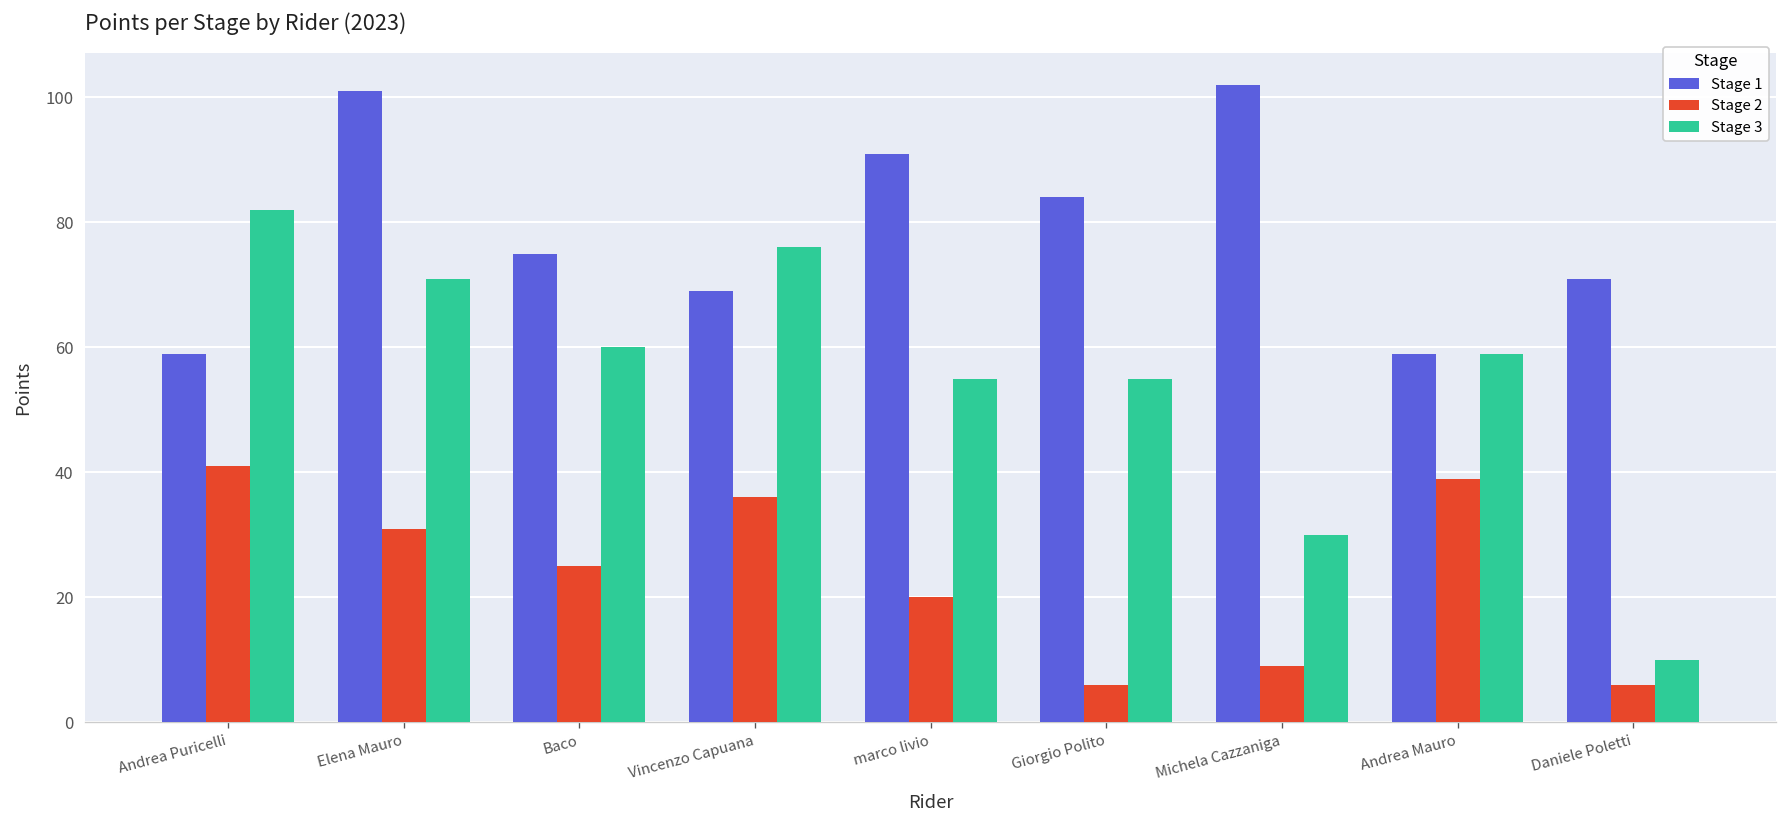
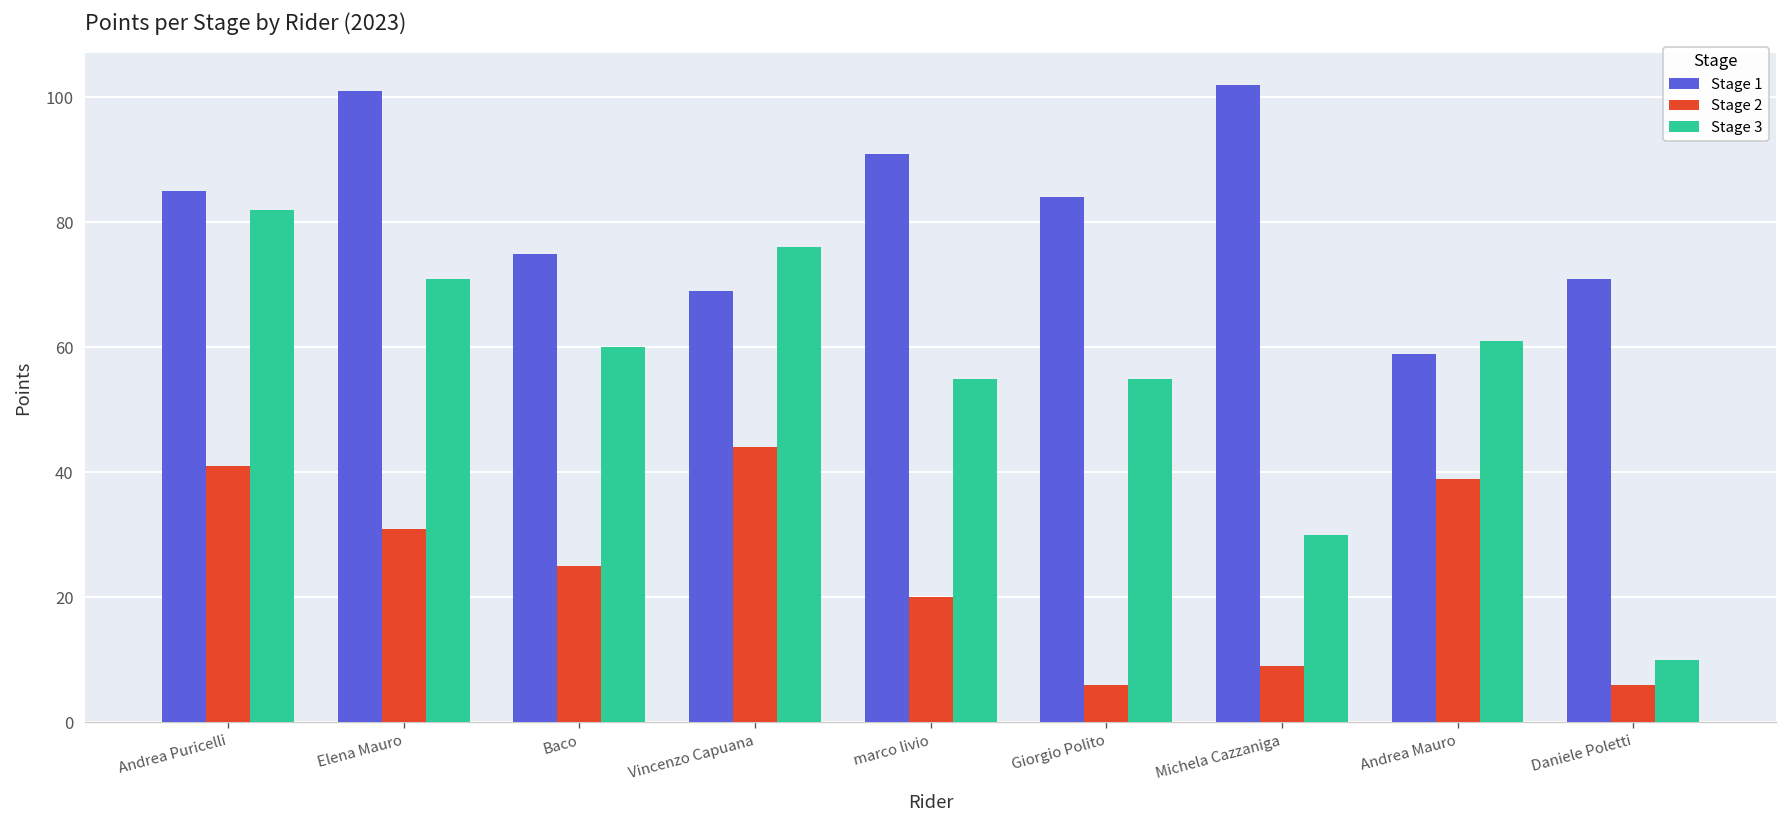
  {
    "Stage 1": {
-     "Andrea Puricelli": 59,
+     "Andrea Puricelli": 85,
      "Elena Mauro": 101,
      "Baco": 75,
      "Vincenzo Capuana": 69,
      "marco livio": 91,
      "Giorgio Polito": 84,
      "Michela Cazzaniga": 102,
      "Andrea Mauro": 59,
      "Daniele Poletti": 71
    },
    "Stage 2": {
      "Andrea Puricelli": 41,
      "Elena Mauro": 31,
      "Baco": 25,
-     "Vincenzo Capuana": 36,
+     "Vincenzo Capuana": 44,
      "marco livio": 20,
      "Giorgio Polito": 6,
      "Michela Cazzaniga": 9,
      "Andrea Mauro": 39,
      "Daniele Poletti": 6
    },
    "Stage 3": {
      "Andrea Puricelli": 82,
      "Elena Mauro": 71,
      "Baco": 60,
      "Vincenzo Capuana": 76,
      "marco livio": 55,
      "Giorgio Polito": 55,
      "Michela Cazzaniga": 30,
-     "Andrea Mauro": 59,
+     "Andrea Mauro": 61,
      "Daniele Poletti": 10
    }
  }
